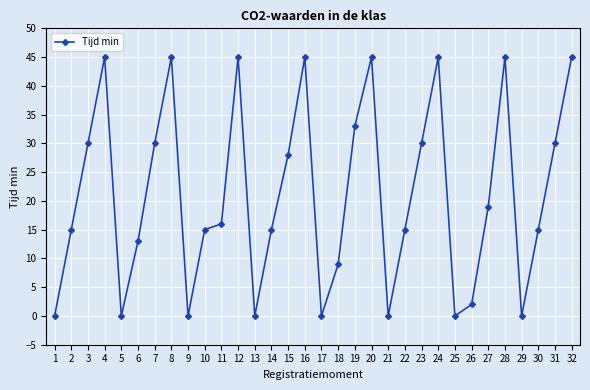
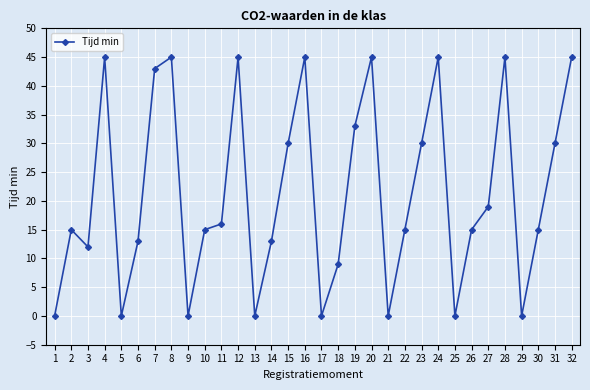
  {
    "1": 0,
    "2": 15,
-   "3": 30,
+   "3": 12,
    "4": 45,
    "5": 0,
    "6": 13,
-   "7": 30,
+   "7": 43,
    "8": 45,
    "9": 0,
    "10": 15,
    "11": 16,
    "12": 45,
    "13": 0,
-   "14": 15,
-   "15": 28,
+   "14": 13,
+   "15": 30,
    "16": 45,
    "17": 0,
    "18": 9,
    "19": 33,
    "20": 45,
    "21": 0,
    "22": 15,
    "23": 30,
    "24": 45,
    "25": 0,
-   "26": 2,
+   "26": 15,
    "27": 19,
    "28": 45,
    "29": 0,
    "30": 15,
    "31": 30,
    "32": 45
  }
